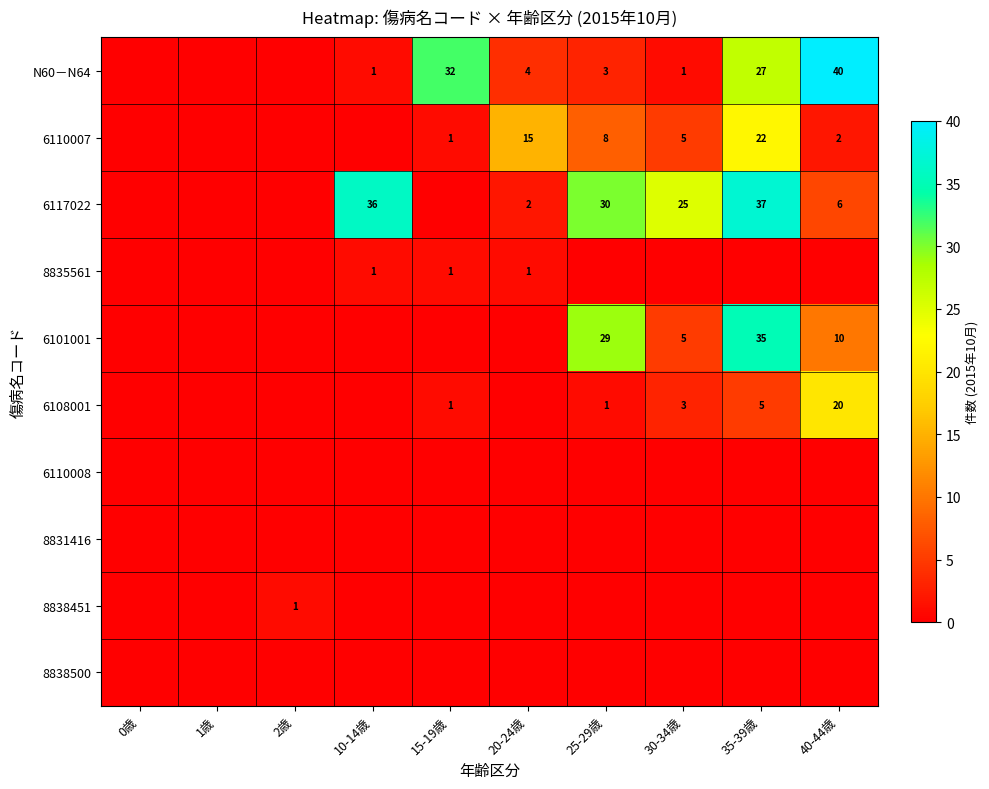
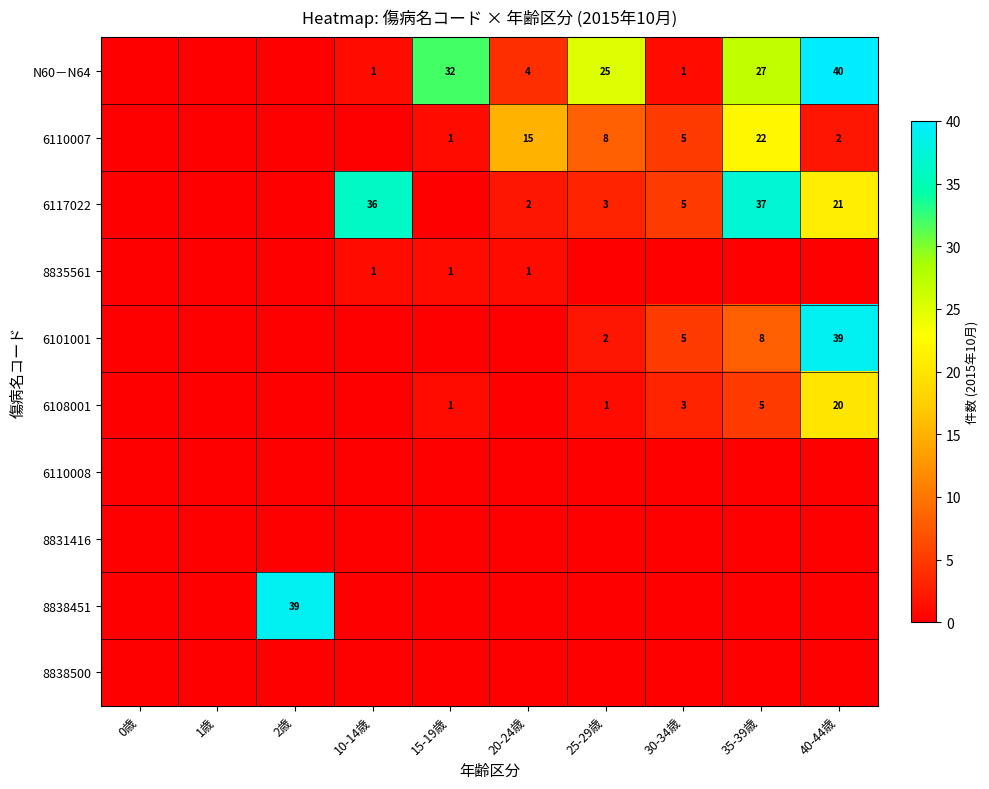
  {
    "N60－N64": {
      "10-14歳": 1,
      "15-19歳": 32,
      "20-24歳": 4,
-     "25-29歳": 3,
+     "25-29歳": 25,
      "30-34歳": 1,
      "35-39歳": 27,
      "40-44歳": 40
    },
    "6110007": {
      "15-19歳": 1,
      "20-24歳": 15,
      "25-29歳": 8,
      "30-34歳": 5,
      "35-39歳": 22,
      "40-44歳": 2
    },
    "6117022": {
      "10-14歳": 36,
      "20-24歳": 2,
-     "25-29歳": 30,
-     "30-34歳": 25,
+     "25-29歳": 3,
+     "30-34歳": 5,
      "35-39歳": 37,
-     "40-44歳": 6
+     "40-44歳": 21
    },
    "8835561": {
      "10-14歳": 1,
      "15-19歳": 1,
      "20-24歳": 1
    },
    "6101001": {
-     "25-29歳": 29,
+     "25-29歳": 2,
      "30-34歳": 5,
-     "35-39歳": 35,
-     "40-44歳": 10
+     "35-39歳": 8,
+     "40-44歳": 39
    },
    "6108001": {
      "15-19歳": 1,
      "25-29歳": 1,
      "30-34歳": 3,
      "35-39歳": 5,
      "40-44歳": 20
    },
    "8838451": {
-     "2歳": 1
+     "2歳": 39
    }
  }
